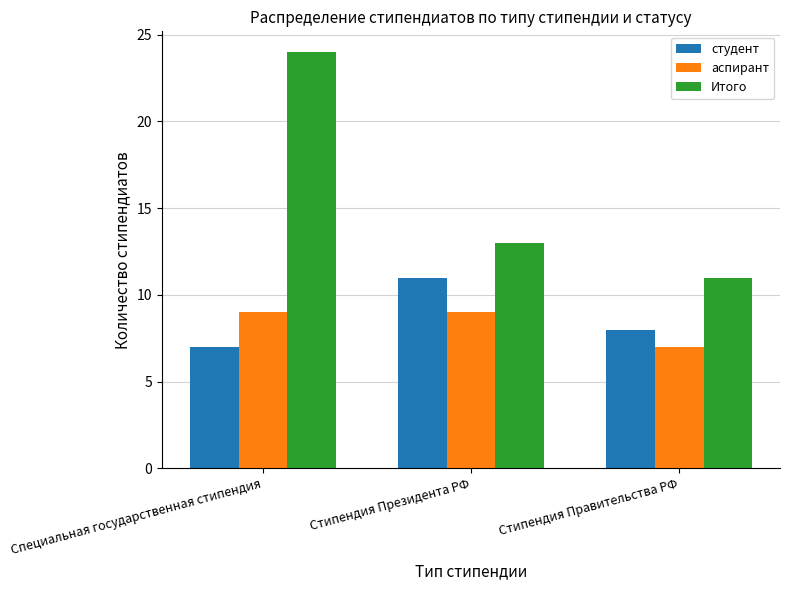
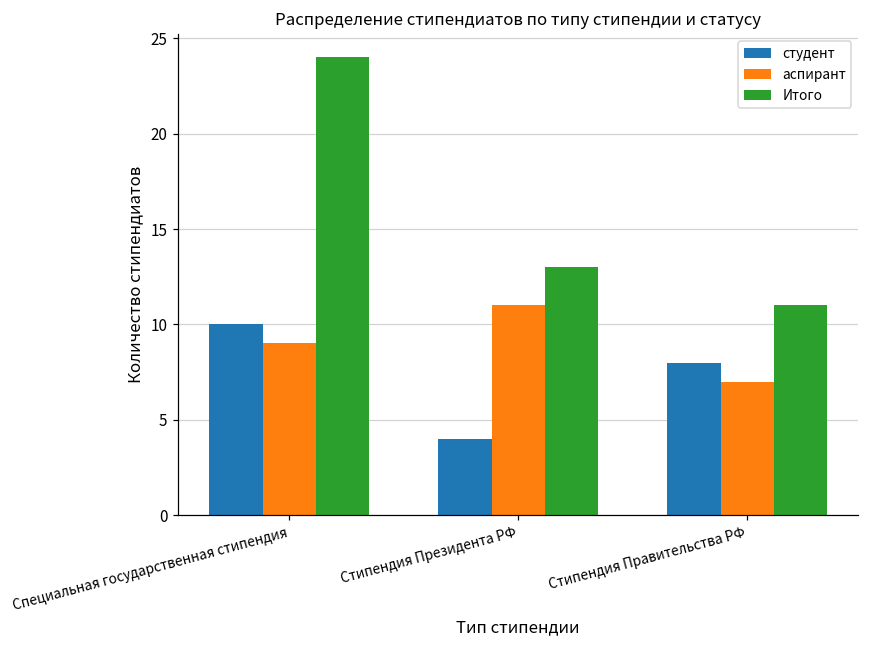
  {
    "студент": {
-     "Специальная государственная стипендия": 7,
-     "Стипендия Президента РФ": 11,
+     "Специальная государственная стипендия": 10,
+     "Стипендия Президента РФ": 4,
      "Стипендия Правительства РФ": 8
    },
    "аспирант": {
      "Специальная государственная стипендия": 9,
-     "Стипендия Президента РФ": 9,
+     "Стипендия Президента РФ": 11,
      "Стипендия Правительства РФ": 7
    },
    "Итого": {
      "Специальная государственная стипендия": 24,
      "Стипендия Президента РФ": 13,
      "Стипендия Правительства РФ": 11
    }
  }
